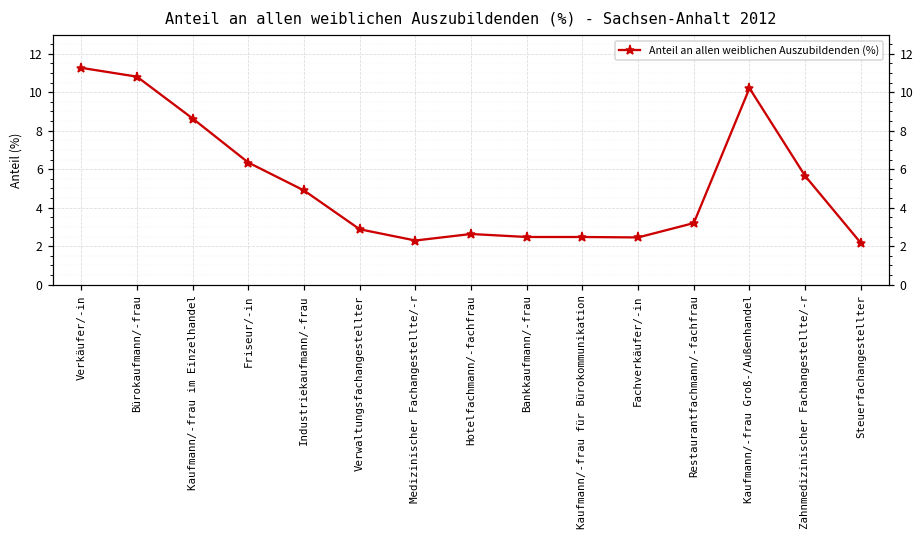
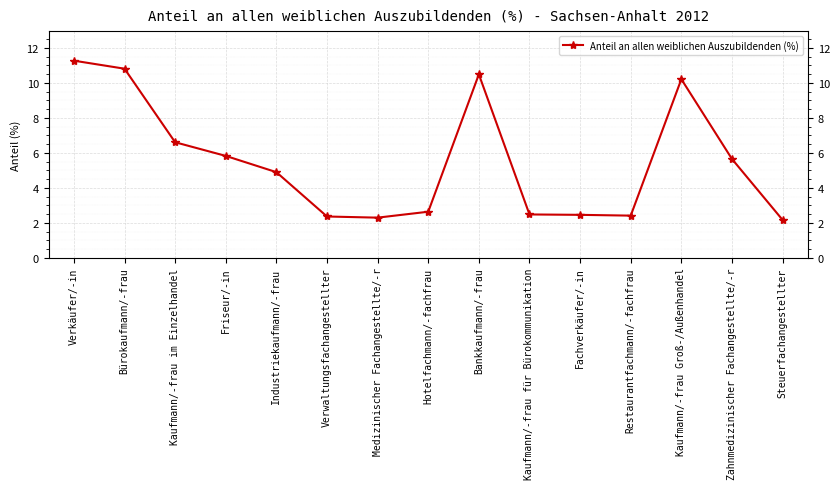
  {
    "Verkäufer/-in": 11.3,
    "Bürokaufmann/-frau": 10.8,
-   "Kaufmann/-frau im Einzelhandel": 8.6,
-   "Friseur/-in": 6.3,
+   "Kaufmann/-frau im Einzelhandel": 6.6,
+   "Friseur/-in": 5.8,
    "Industriekaufmann/-frau": 4.9,
-   "Verwaltungsfachangestellter": 2.9,
+   "Verwaltungsfachangestellter": 2.4,
    "Medizinischer Fachangestellte/-r": 2.3,
    "Hotelfachmann/-fachfrau": 2.6,
-   "Bankkaufmann/-frau": 2.5,
+   "Bankkaufmann/-frau": 10.5,
    "Kaufmann/-frau für Bürokommunikation": 2.5,
    "Fachverkäufer/-in": 2.5,
-   "Restaurantfachmann/-fachfrau": 3.2,
+   "Restaurantfachmann/-fachfrau": 2.4,
    "Kaufmann/-frau Groß-/Außenhandel": 10.2,
    "Zahnmedizinischer Fachangestellte/-r": 5.6,
    "Steuerfachangestellter": 2.2
  }
